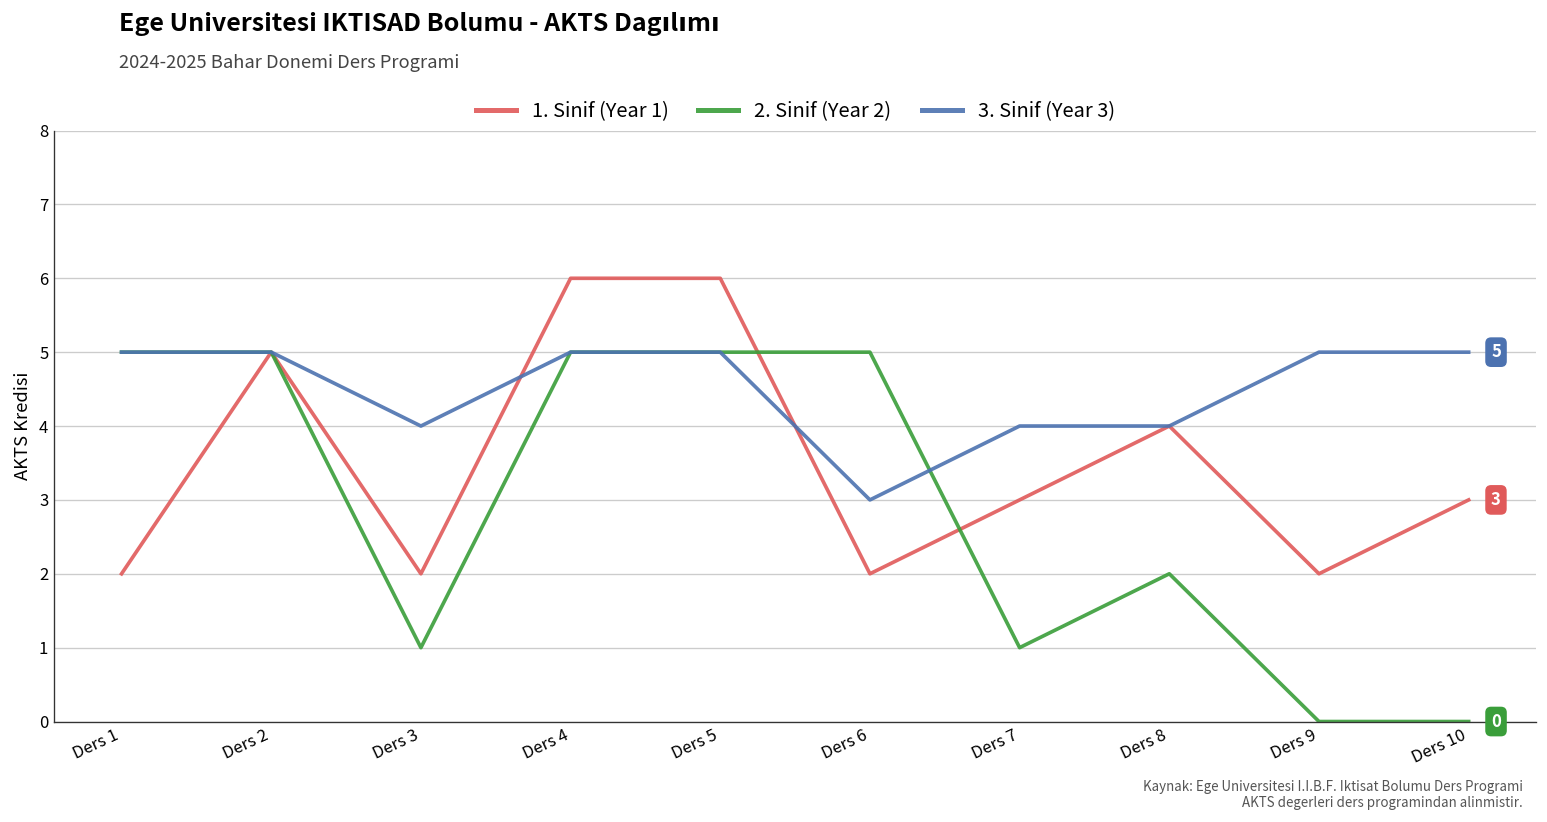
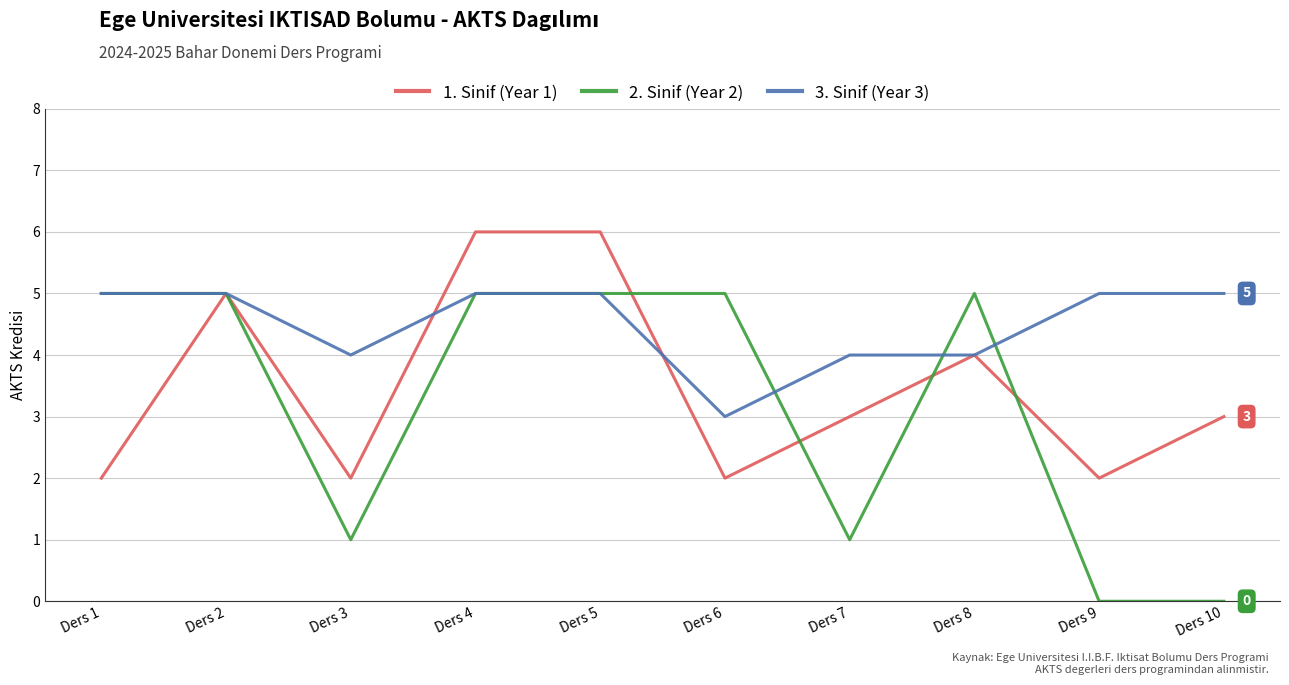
  {
    "1. Sinif (Year 1)": {
      "Ders 1": 2,
      "Ders 3": 2,
      "Ders 4": 6,
      "Ders 5": 6,
      "Ders 6": 2,
      "Ders 7": 3,
      "Ders 9": 2
    },
    "2. Sinif (Year 2)": {
      "Ders 3": 1,
      "Ders 6": 5,
      "Ders 7": 1,
-     "Ders 8": 2,
+     "Ders 8": 5,
      "Ders 9": 0
    },
    "3. Sinif (Year 3)": {
      "Ders 3": 4,
      "Ders 6": 3,
      "Ders 7": 4,
      "Ders 9": 5
    }
  }
